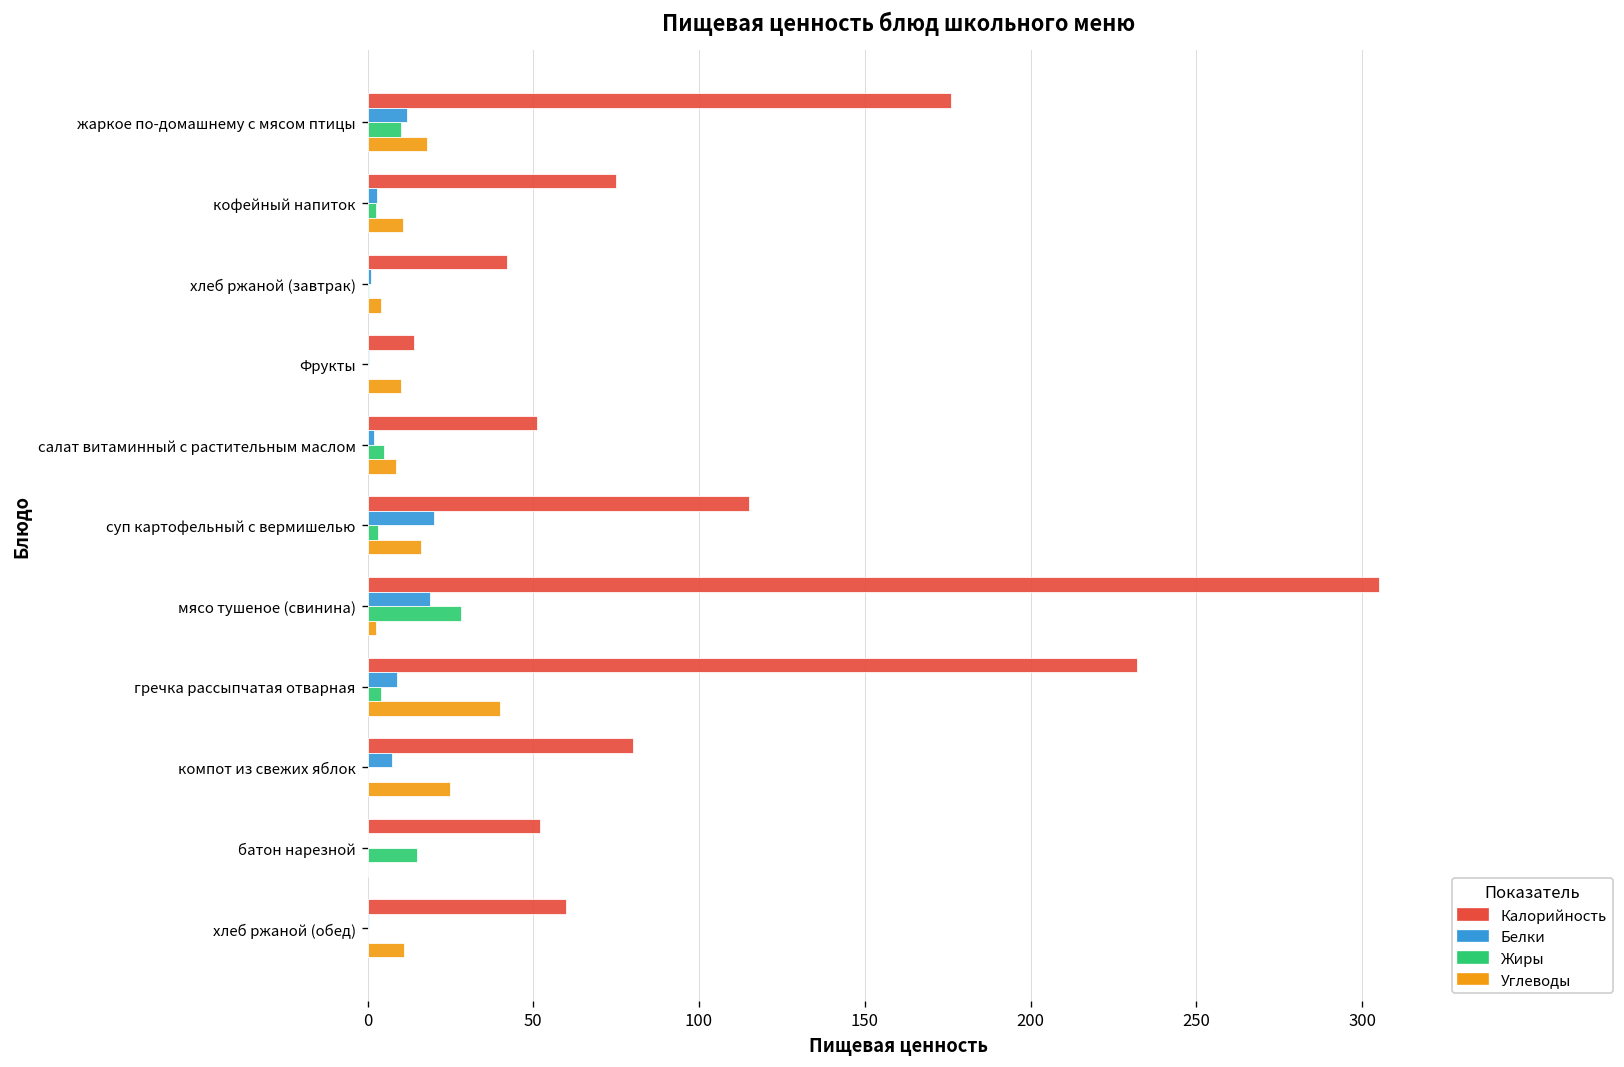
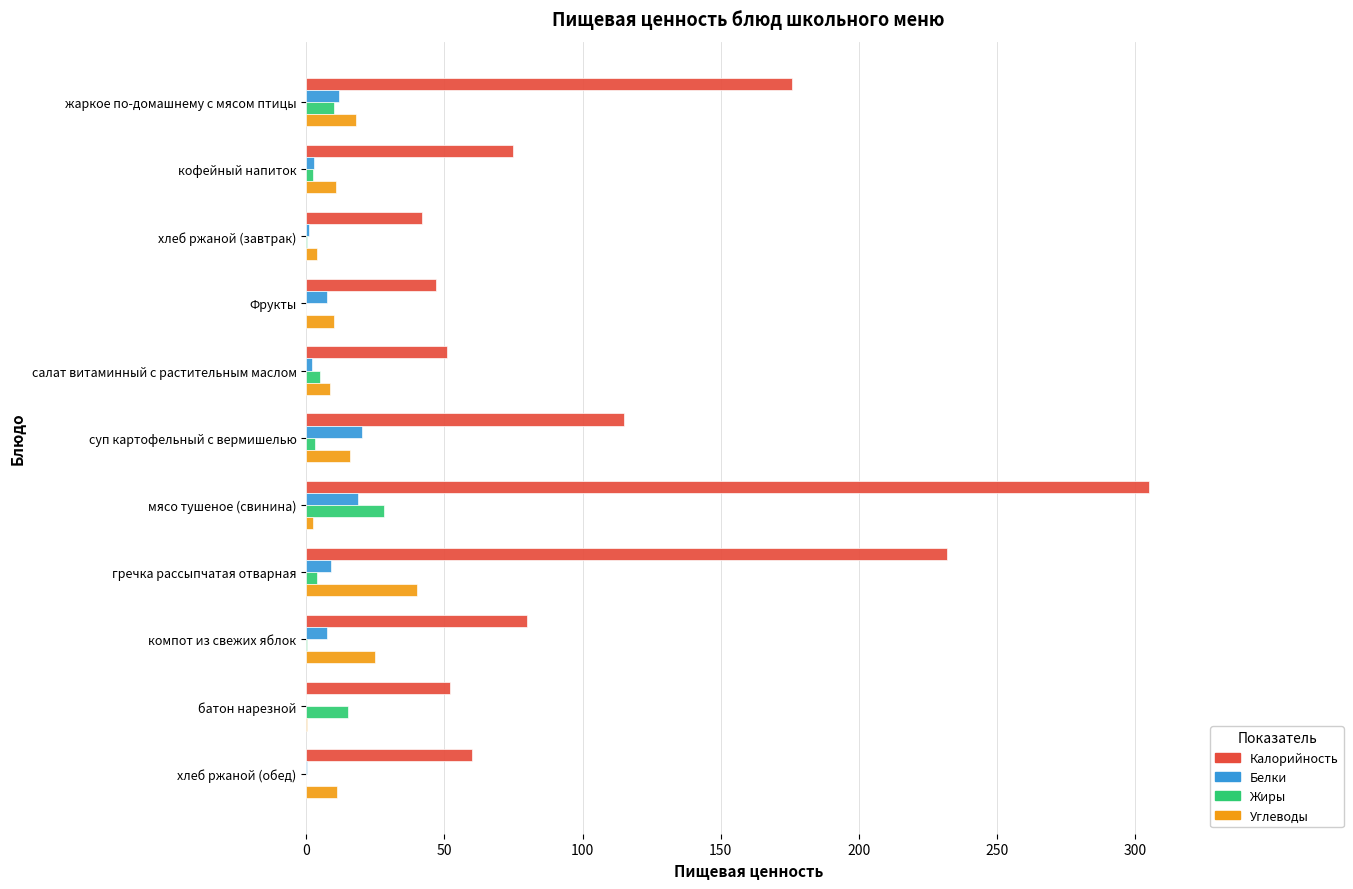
  {
    "Калорийность": {
      "жаркое по-домашнему с мясом птицы": 176,
      "кофейный напиток": 75,
      "хлеб ржаной (завтрак)": 42,
-     "Фрукты": 14,
+     "Фрукты": 47,
      "салат витаминный с растительным маслом": 51,
      "суп картофельный с вермишелью": 115,
      "мясо тушеное (свинина)": 305,
      "гречка рассыпчатая отварная": 232,
      "компот из свежих яблок": 80,
      "батон нарезной": 52,
      "хлеб ржаной (обед)": 60
    },
    "Белки": {
      "жаркое по-домашнему с мясом птицы": 12,
      "кофейный напиток": 3,
      "хлеб ржаной (завтрак)": 1,
-     "Фрукты": 0,
+     "Фрукты": 7,
      "салат витаминный с растительным маслом": 2,
      "суп картофельный с вермишелью": 20,
      "мясо тушеное (свинина)": 19,
      "гречка рассыпчатая отварная": 9,
      "компот из свежих яблок": 7,
      "батон нарезной": 0
    },
    "Жиры": {
      "жаркое по-домашнему с мясом птицы": 10,
      "кофейный напиток": 2,
      "Фрукты": 0,
      "салат витаминный с растительным маслом": 5,
      "суп картофельный с вермишелью": 3,
      "мясо тушеное (свинина)": 28,
      "гречка рассыпчатая отварная": 4,
      "батон нарезной": 15,
      "хлеб ржаной (обед)": 0
    },
    "Углеводы": {
      "жаркое по-домашнему с мясом птицы": 18,
      "кофейный напиток": 11,
      "хлеб ржаной (завтрак)": 4,
      "Фрукты": 10,
      "салат витаминный с растительным маслом": 9,
      "суп картофельный с вермишелью": 16,
      "мясо тушеное (свинина)": 3,
      "гречка рассыпчатая отварная": 40,
      "компот из свежих яблок": 25,
      "хлеб ржаной (обед)": 11
    }
  }
